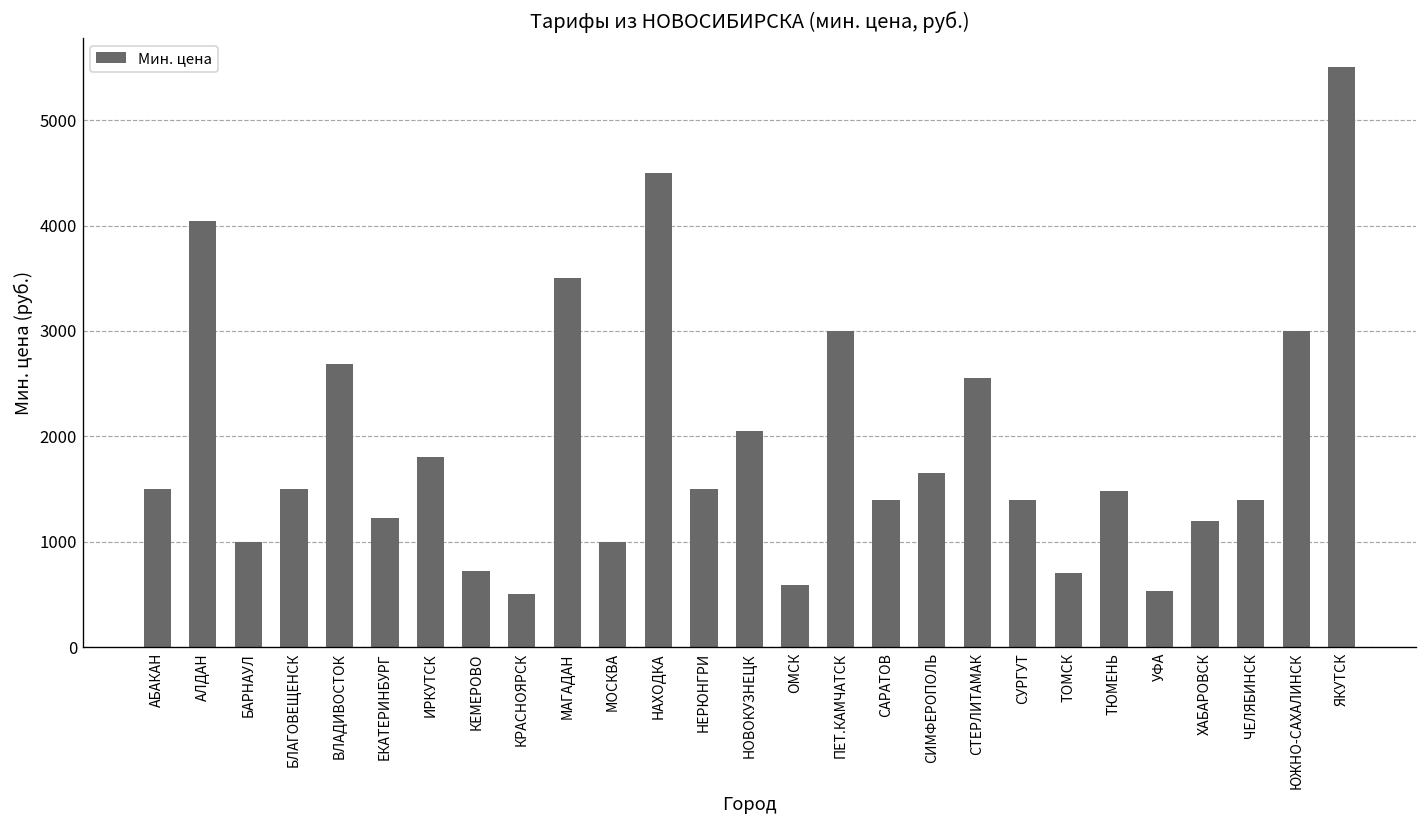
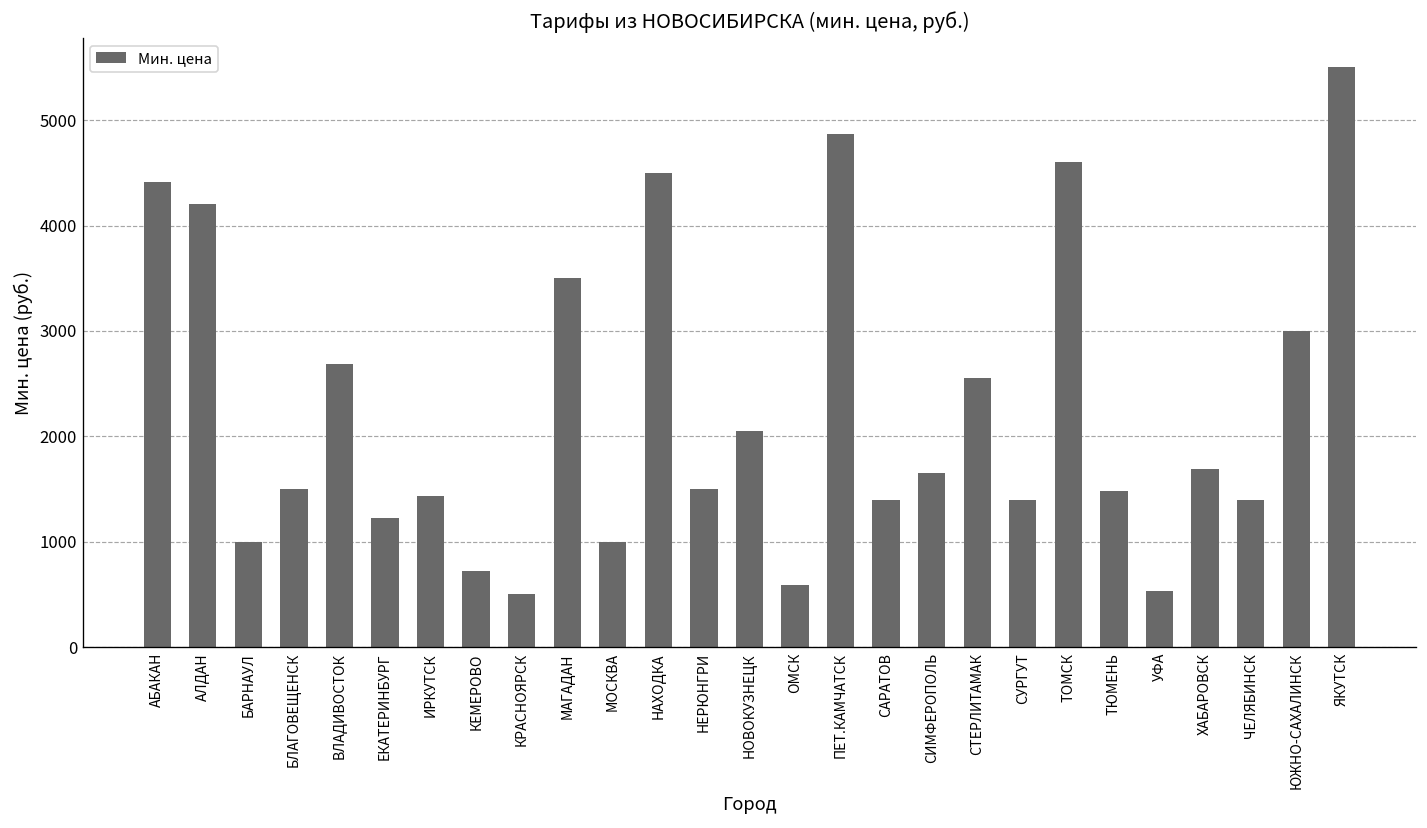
  {
-   "АБАКАН": 1500,
-   "АЛДАН": 4000,
+   "АБАКАН": 4400,
+   "АЛДАН": 4200,
    "БАРНАУЛ": 1000,
    "БЛАГОВЕЩЕНСК": 1500,
    "ВЛАДИВОСТОК": 2700,
    "ЕКАТЕРИНБУРГ": 1200,
-   "ИРКУТСК": 1800,
+   "ИРКУТСК": 1400,
    "КЕМЕРОВО": 700,
    "КРАСНОЯРСК": 500,
    "МАГАДАН": 3500,
    "МОСКВА": 1000,
    "НАХОДКА": 4500,
    "НЕРЮНГРИ": 1500,
    "НОВОКУЗНЕЦК": 2100,
    "ОМСК": 600,
-   "ПЕТ.КАМЧАТСК": 3000,
+   "ПЕТ.КАМЧАТСК": 4900,
    "САРАТОВ": 1400,
    "СИМФЕРОПОЛЬ": 1700,
    "СТЕРЛИТАМАК": 2600,
    "СУРГУТ": 1400,
-   "ТОМСК": 700,
+   "ТОМСК": 4600,
    "ТЮМЕНЬ": 1500,
    "УФА": 500,
-   "ХАБАРОВСК": 1200,
+   "ХАБАРОВСК": 1700,
    "ЧЕЛЯБИНСК": 1400,
    "ЮЖНО-САХАЛИНСК": 3000,
    "ЯКУТСК": 5500
  }
